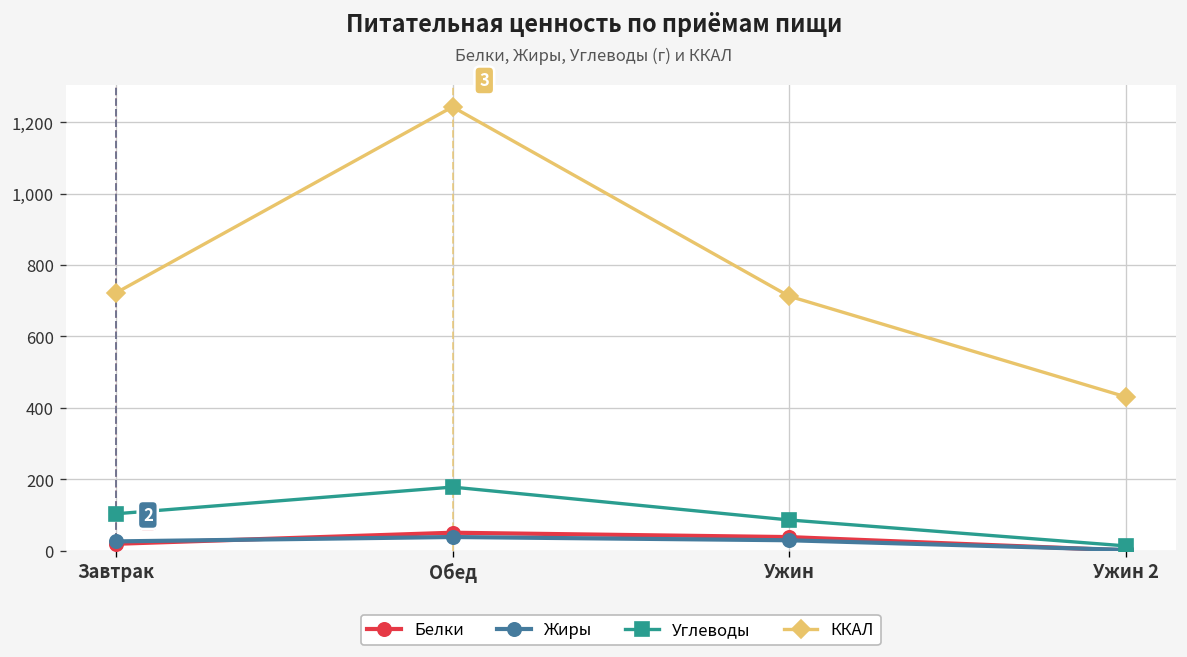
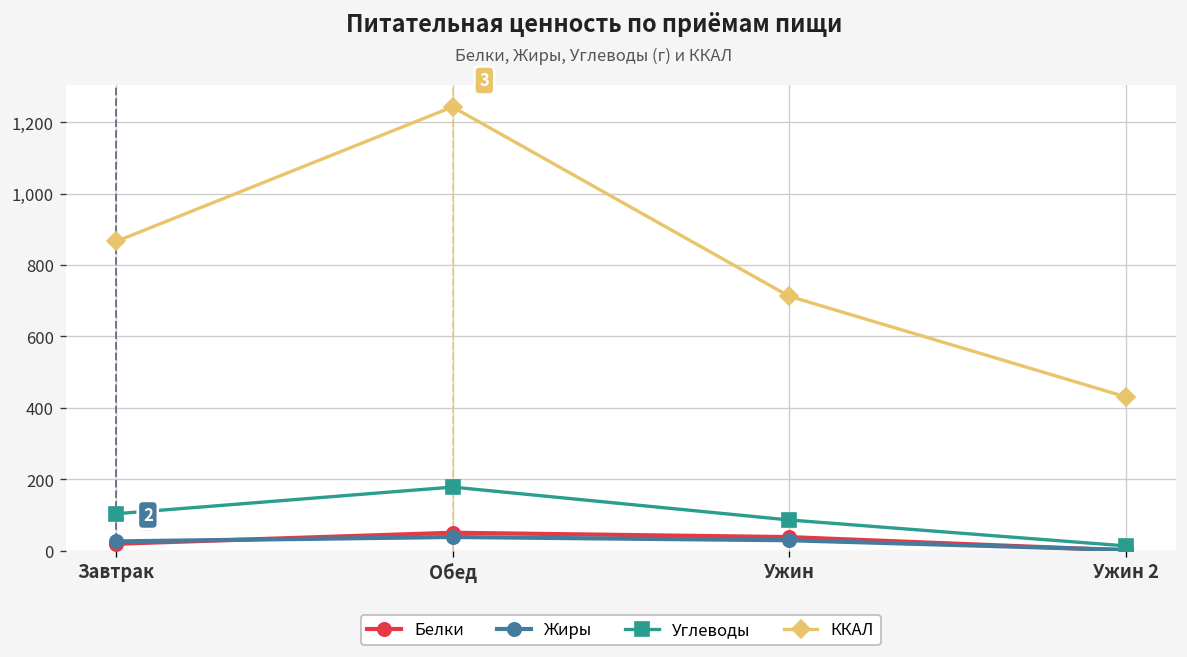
  {
    "Белки": {
      "Обед": "50",
      "Ужин": "40"
    },
    "ККАЛ": {
-     "Завтрак": "720",
+     "Завтрак": "870",
      "Обед": "1,240",
      "Ужин": "710",
      "Ужин 2": "430"
    }
  }
